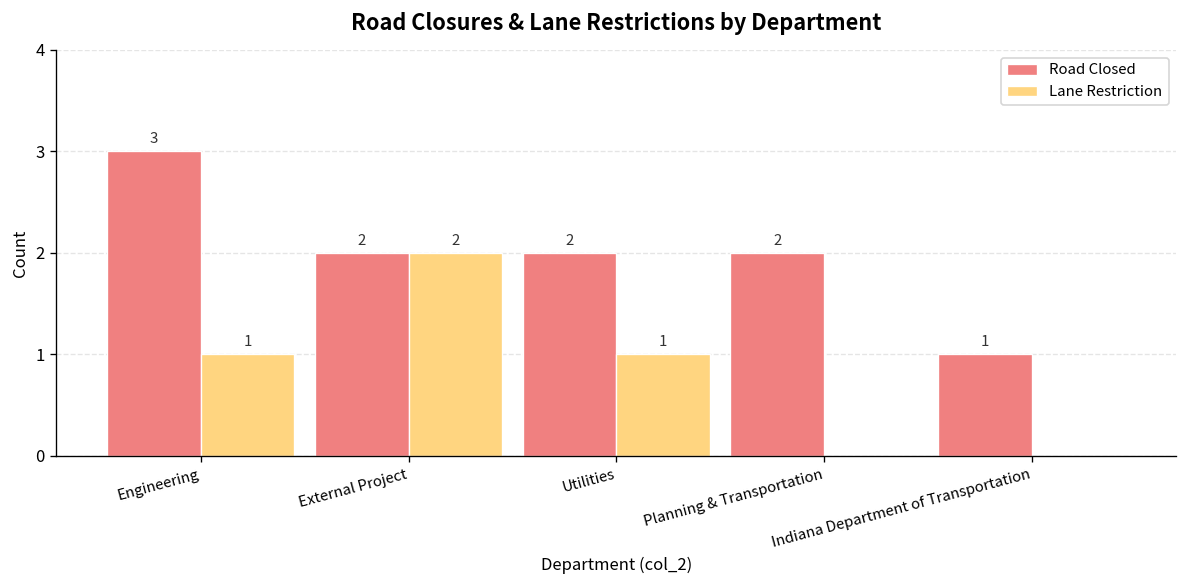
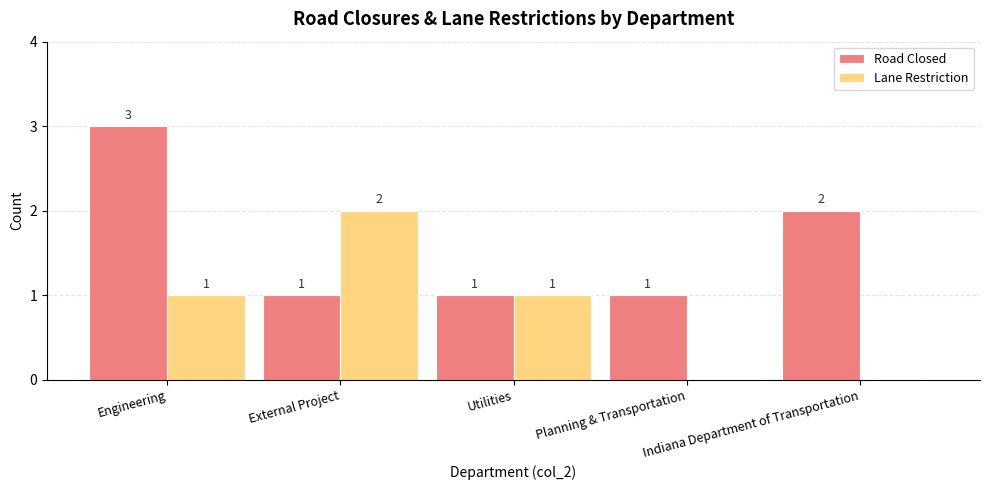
  {
    "Road Closed": {
      "Engineering": 3,
-     "External Project": 2,
-     "Utilities": 2,
-     "Planning & Transportation": 2,
-     "Indiana Department of Transportation": 1
+     "External Project": 1,
+     "Utilities": 1,
+     "Planning & Transportation": 1,
+     "Indiana Department of Transportation": 2
    },
    "Lane Restriction": {
      "Engineering": 1,
      "External Project": 2,
      "Utilities": 1
    }
  }
